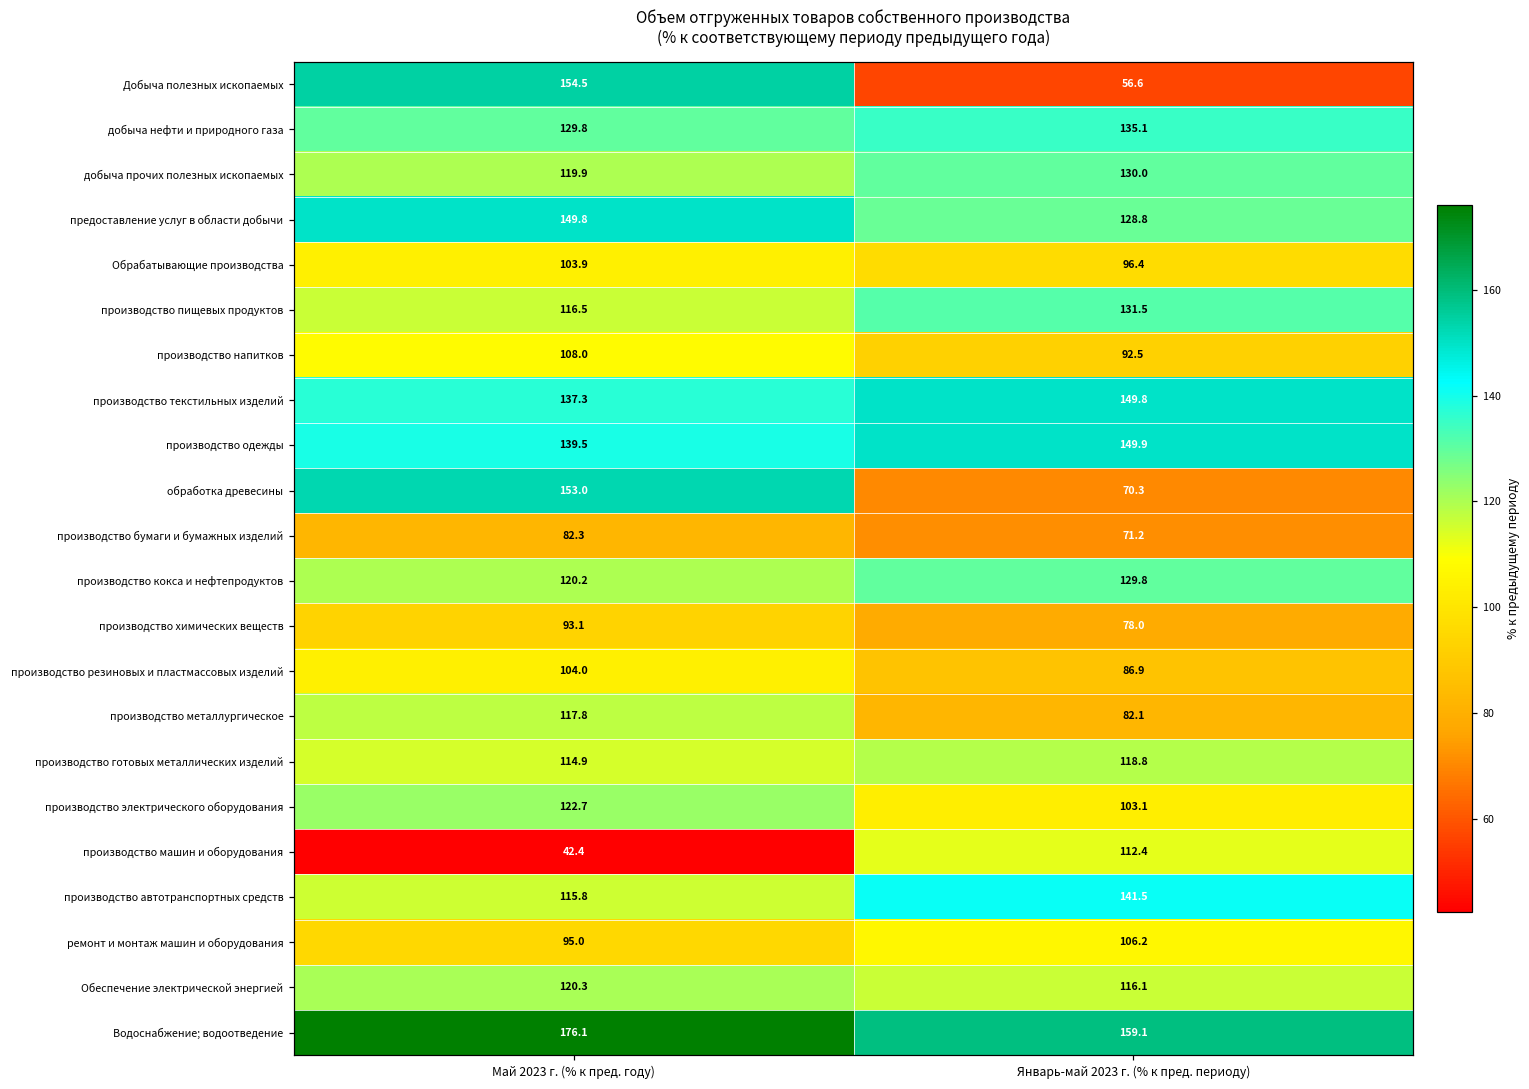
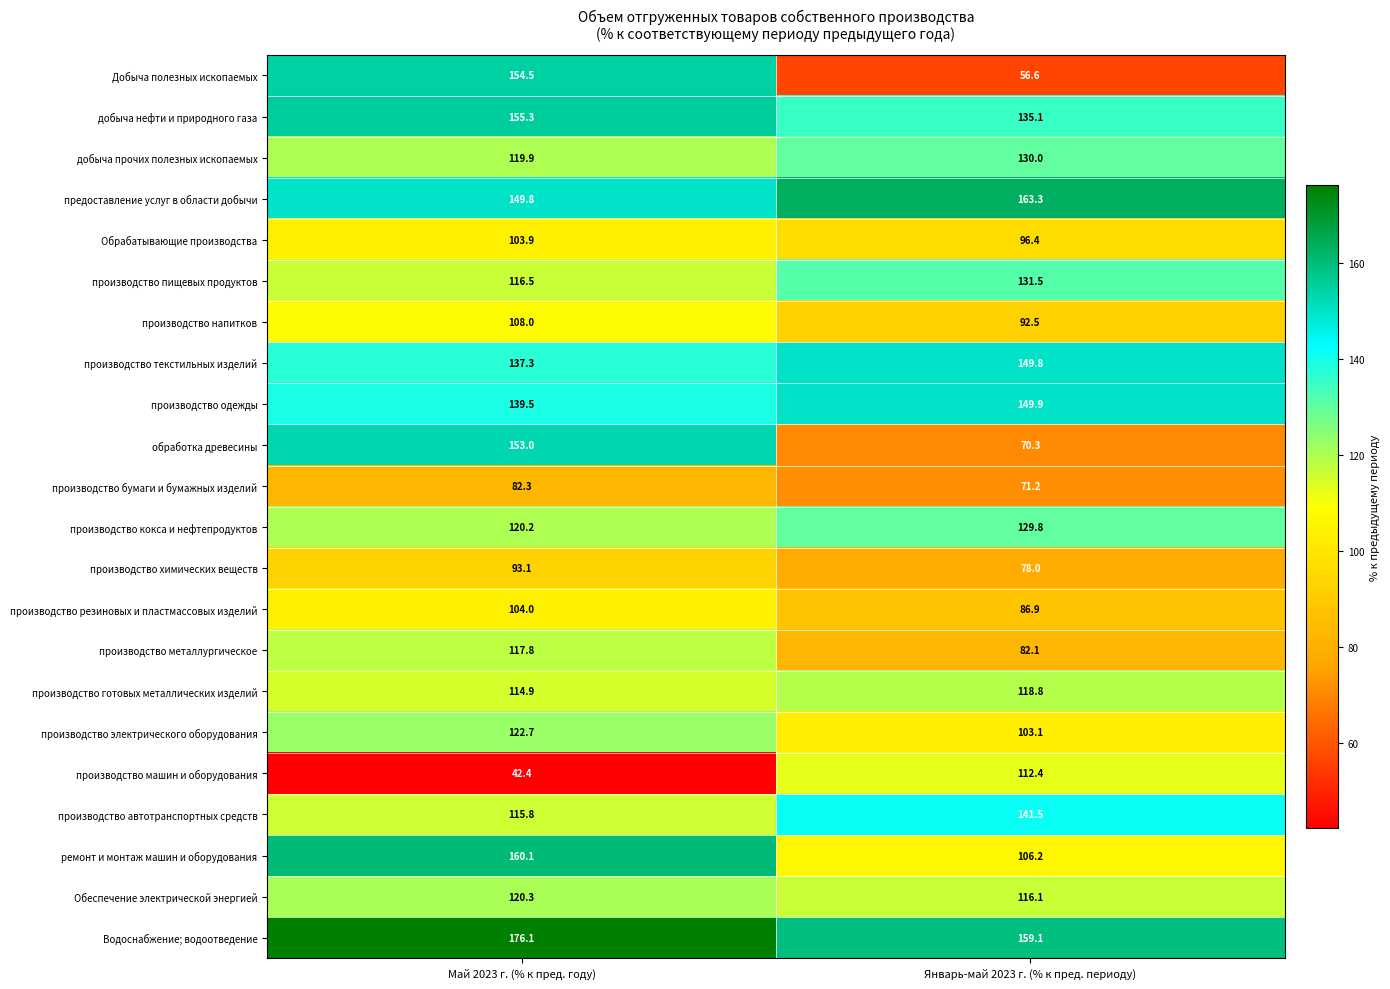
  {
    "Добыча полезных ископаемых": {
      "Май 2023 г. (% к пред. году)": 154.5,
      "Январь-май 2023 г. (% к пред. периоду)": 56.6
    },
    "добыча нефти и природного газа": {
-     "Май 2023 г. (% к пред. году)": 129.8,
+     "Май 2023 г. (% к пред. году)": 155.3,
      "Январь-май 2023 г. (% к пред. периоду)": 135.1
    },
    "добыча прочих полезных ископаемых": {
      "Май 2023 г. (% к пред. году)": 119.9,
      "Январь-май 2023 г. (% к пред. периоду)": 130.0
    },
    "предоставление услуг в области добычи": {
      "Май 2023 г. (% к пред. году)": 149.8,
-     "Январь-май 2023 г. (% к пред. периоду)": 128.8
+     "Январь-май 2023 г. (% к пред. периоду)": 163.3
    },
    "Обрабатывающие производства": {
      "Май 2023 г. (% к пред. году)": 103.9,
      "Январь-май 2023 г. (% к пред. периоду)": 96.4
    },
    "производство пищевых продуктов": {
      "Май 2023 г. (% к пред. году)": 116.5,
      "Январь-май 2023 г. (% к пред. периоду)": 131.5
    },
    "производство напитков": {
      "Май 2023 г. (% к пред. году)": 108.0,
      "Январь-май 2023 г. (% к пред. периоду)": 92.5
    },
    "производство текстильных изделий": {
      "Май 2023 г. (% к пред. году)": 137.3,
      "Январь-май 2023 г. (% к пред. периоду)": 149.8
    },
    "производство одежды": {
      "Май 2023 г. (% к пред. году)": 139.5,
      "Январь-май 2023 г. (% к пред. периоду)": 149.9
    },
    "обработка древесины": {
      "Май 2023 г. (% к пред. году)": 153.0,
      "Январь-май 2023 г. (% к пред. периоду)": 70.3
    },
    "производство бумаги и бумажных изделий": {
      "Май 2023 г. (% к пред. году)": 82.3,
      "Январь-май 2023 г. (% к пред. периоду)": 71.2
    },
    "производство кокса и нефтепродуктов": {
      "Май 2023 г. (% к пред. году)": 120.2,
      "Январь-май 2023 г. (% к пред. периоду)": 129.8
    },
    "производство химических веществ": {
      "Май 2023 г. (% к пред. году)": 93.1,
      "Январь-май 2023 г. (% к пред. периоду)": 78.0
    },
    "производство резиновых и пластмассовых изделий": {
      "Май 2023 г. (% к пред. году)": 104.0,
      "Январь-май 2023 г. (% к пред. периоду)": 86.9
    },
    "производство металлургическое": {
      "Май 2023 г. (% к пред. году)": 117.8,
      "Январь-май 2023 г. (% к пред. периоду)": 82.1
    },
    "производство готовых металлических изделий": {
      "Май 2023 г. (% к пред. году)": 114.9,
      "Январь-май 2023 г. (% к пред. периоду)": 118.8
    },
    "производство электрического оборудования": {
      "Май 2023 г. (% к пред. году)": 122.7,
      "Январь-май 2023 г. (% к пред. периоду)": 103.1
    },
    "производство машин и оборудования": {
      "Май 2023 г. (% к пред. году)": 42.4,
      "Январь-май 2023 г. (% к пред. периоду)": 112.4
    },
    "производство автотранспортных средств": {
      "Май 2023 г. (% к пред. году)": 115.8,
      "Январь-май 2023 г. (% к пред. периоду)": 141.5
    },
    "ремонт и монтаж машин и оборудования": {
-     "Май 2023 г. (% к пред. году)": 95.0,
+     "Май 2023 г. (% к пред. году)": 160.1,
      "Январь-май 2023 г. (% к пред. периоду)": 106.2
    },
    "Обеспечение электрической энергией": {
      "Май 2023 г. (% к пред. году)": 120.3,
      "Январь-май 2023 г. (% к пред. периоду)": 116.1
    },
    "Водоснабжение; водоотведение": {
      "Май 2023 г. (% к пред. году)": 176.1,
      "Январь-май 2023 г. (% к пред. периоду)": 159.1
    }
  }
